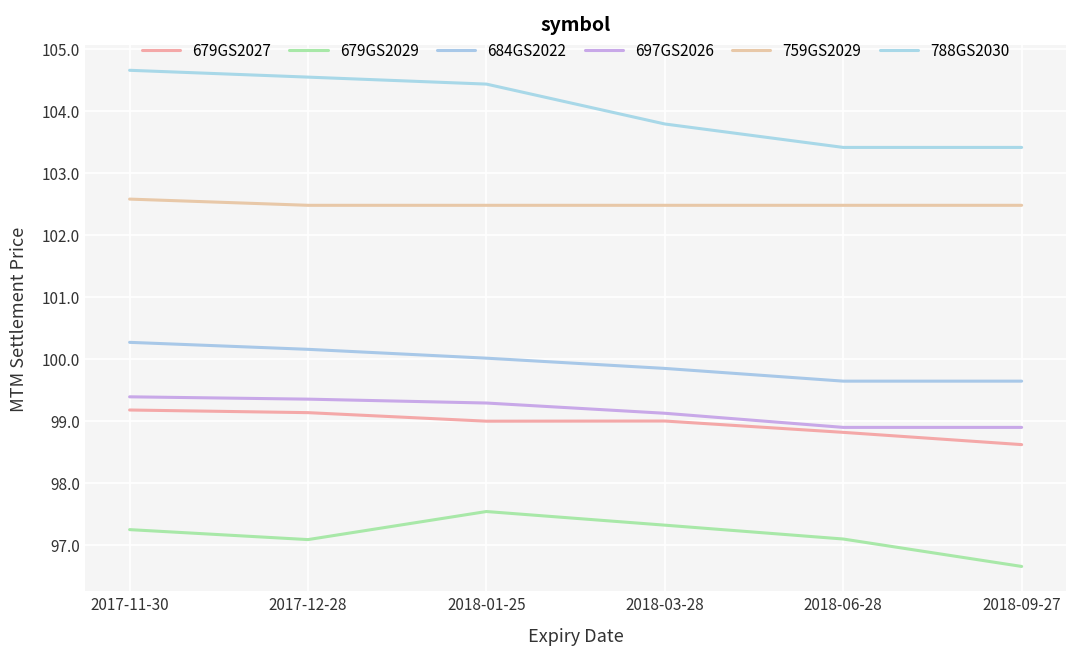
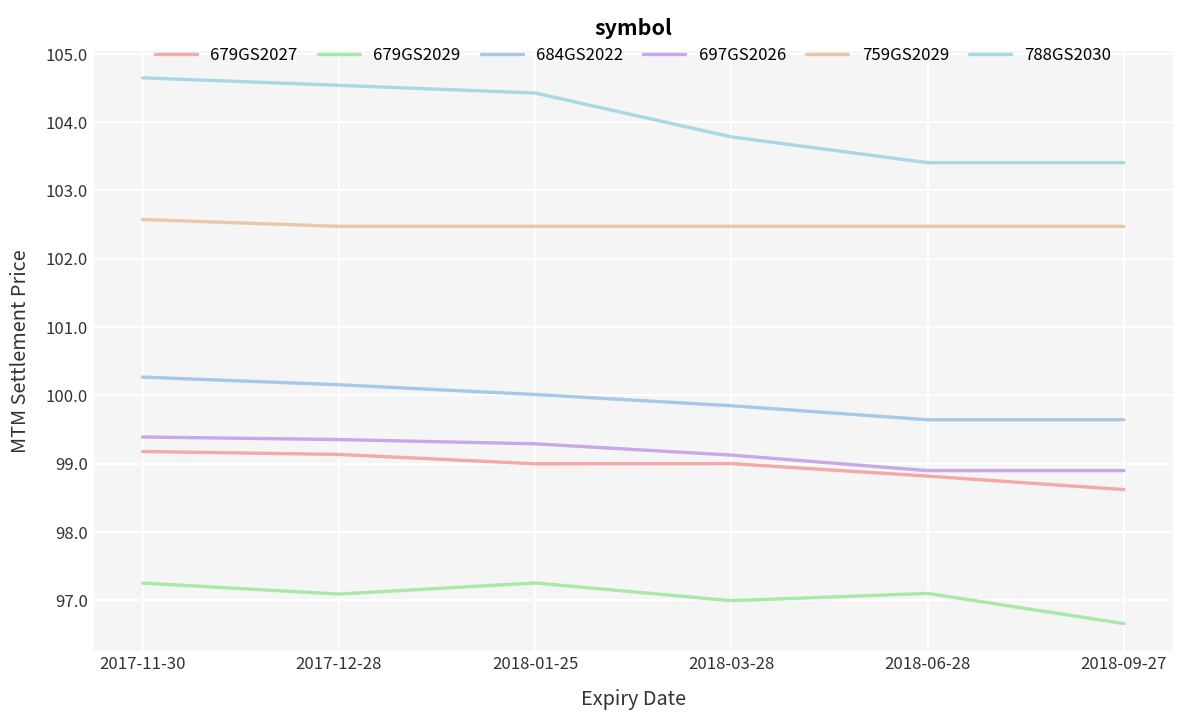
  {
    "679GS2029": {
      "2017-11-30": 97.3,
      "2017-12-28": 97.1,
-     "2018-01-25": 97.5,
-     "2018-03-28": 97.3,
+     "2018-01-25": 97.3,
+     "2018-03-28": 97.0,
      "2018-06-28": 97.1,
      "2018-09-27": 96.7
    }
  }
